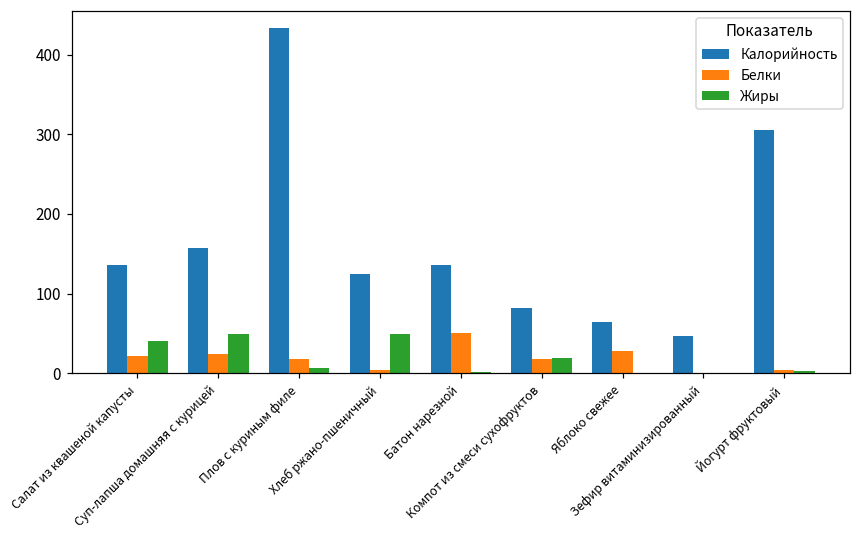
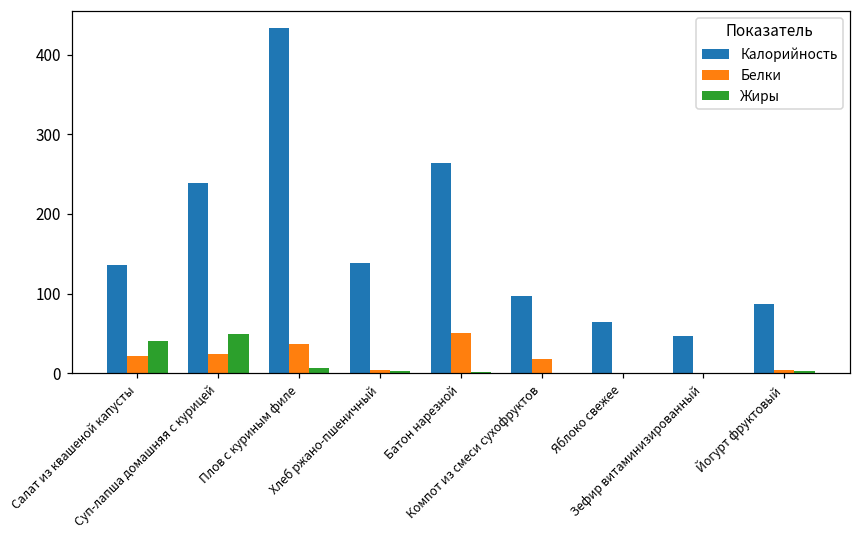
  {
    "Калорийность": {
      "Салат из квашеной капусты": 140,
-     "Суп-лапша домашняя с курицей": 160,
+     "Суп-лапша домашняя с курицей": 240,
      "Плов с куриным филе": 430,
-     "Хлеб ржано-пшеничный": 130,
-     "Батон нарезной": 140,
-     "Компот из смеси сухофруктов": 80,
+     "Хлеб ржано-пшеничный": 140,
+     "Батон нарезной": 260,
+     "Компот из смеси сухофруктов": 100,
      "Яблоко свежее": 60,
      "Зефир витаминизированный": 50,
-     "Йогурт фруктовый": 310
+     "Йогурт фруктовый": 90
    },
    "Белки": {
      "Салат из квашеной капусты": 20,
      "Суп-лапша домашняя с курицей": 20,
-     "Плов с куриным филе": 20,
+     "Плов с куриным филе": 40,
      "Хлеб ржано-пшеничный": 0,
      "Батон нарезной": 50,
      "Компот из смеси сухофруктов": 20,
-     "Яблоко свежее": 30,
+     "Яблоко свежее": 0,
      "Йогурт фруктовый": 0
    },
    "Жиры": {
      "Салат из квашеной капусты": 40,
      "Суп-лапша домашняя с курицей": 50,
      "Плов с куриным филе": 10,
-     "Хлеб ржано-пшеничный": 50,
-     "Компот из смеси сухофруктов": 20
+     "Хлеб ржано-пшеничный": 0,
+     "Компот из смеси сухофруктов": 0
    }
  }
